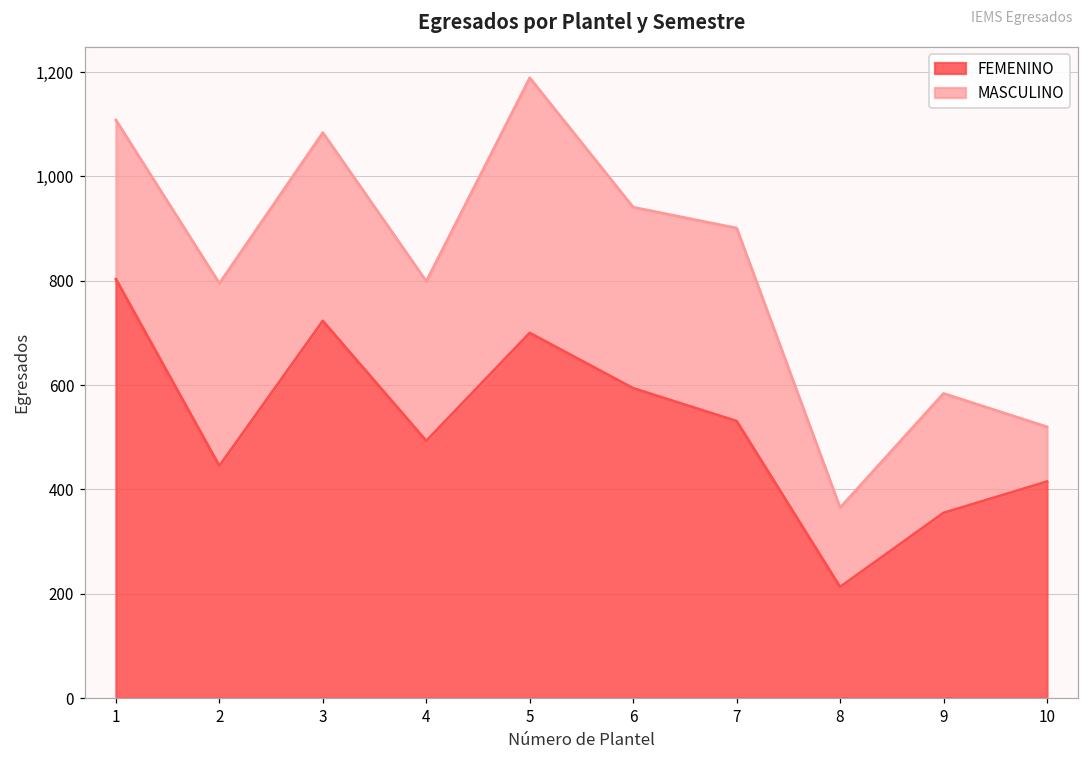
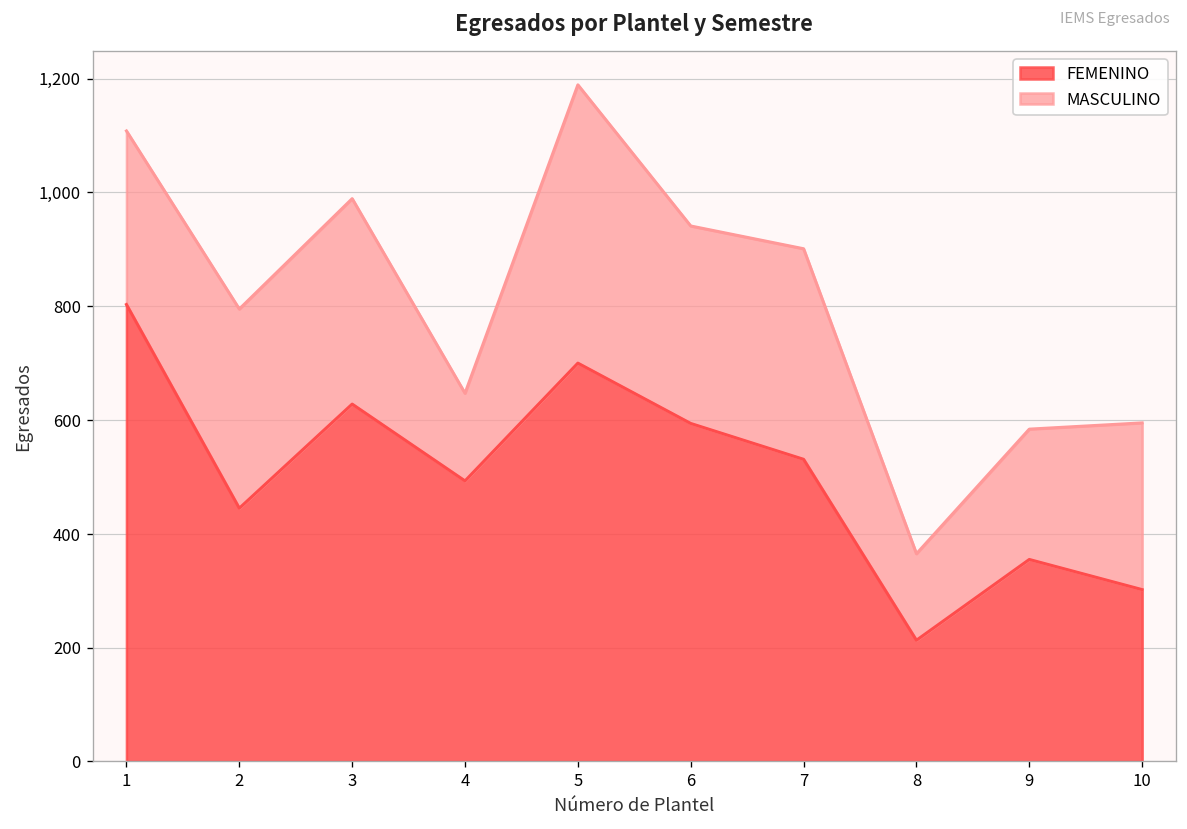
  {
    "FEMENINO": {
      "1": 800,
      "2": 450,
-     "3": 720,
+     "3": 630,
      "4": 490,
      "5": 700,
      "6": 590,
      "7": 530,
      "8": 210,
      "9": 360,
-     "10": 420
+     "10": 300
    },
    "MASCULINO": {
      "1": 310,
      "2": 350,
      "3": 360,
-     "4": 310,
+     "4": 150,
      "5": 490,
      "6": 350,
      "7": 370,
      "8": 150,
      "9": 230,
-     "10": 110
+     "10": 290
    }
  }
